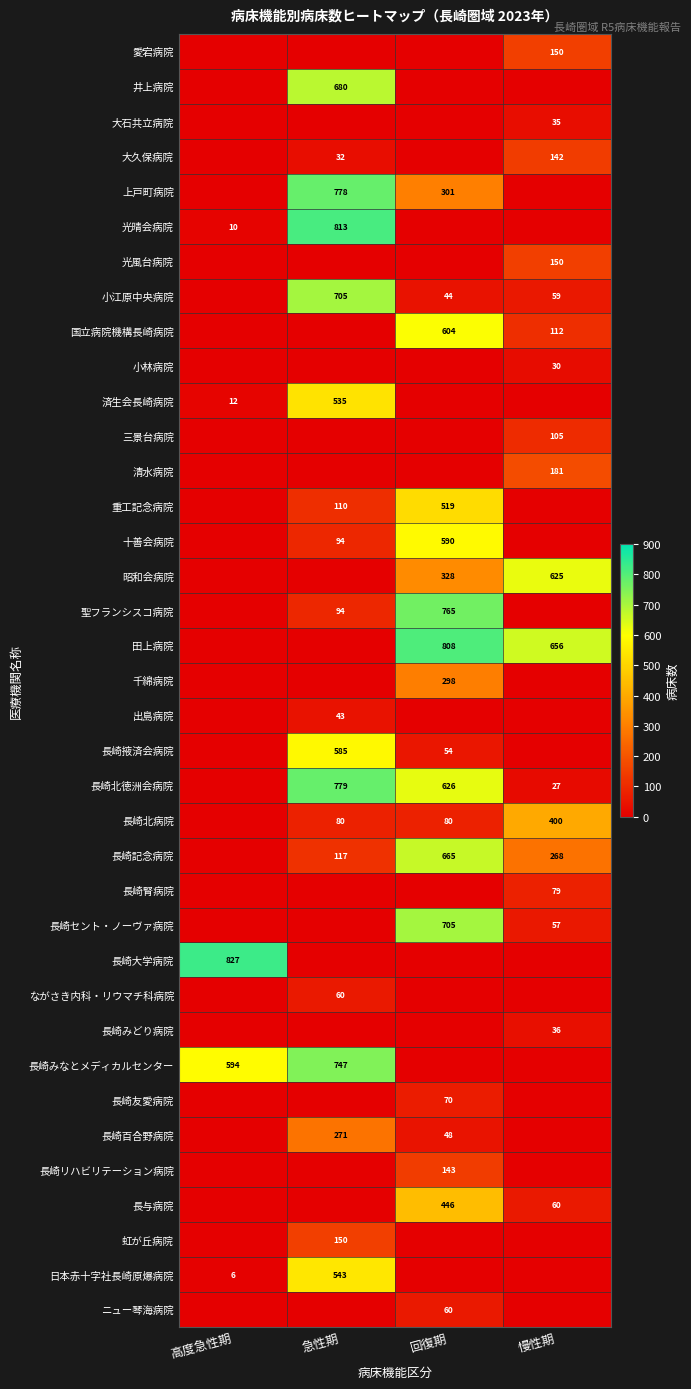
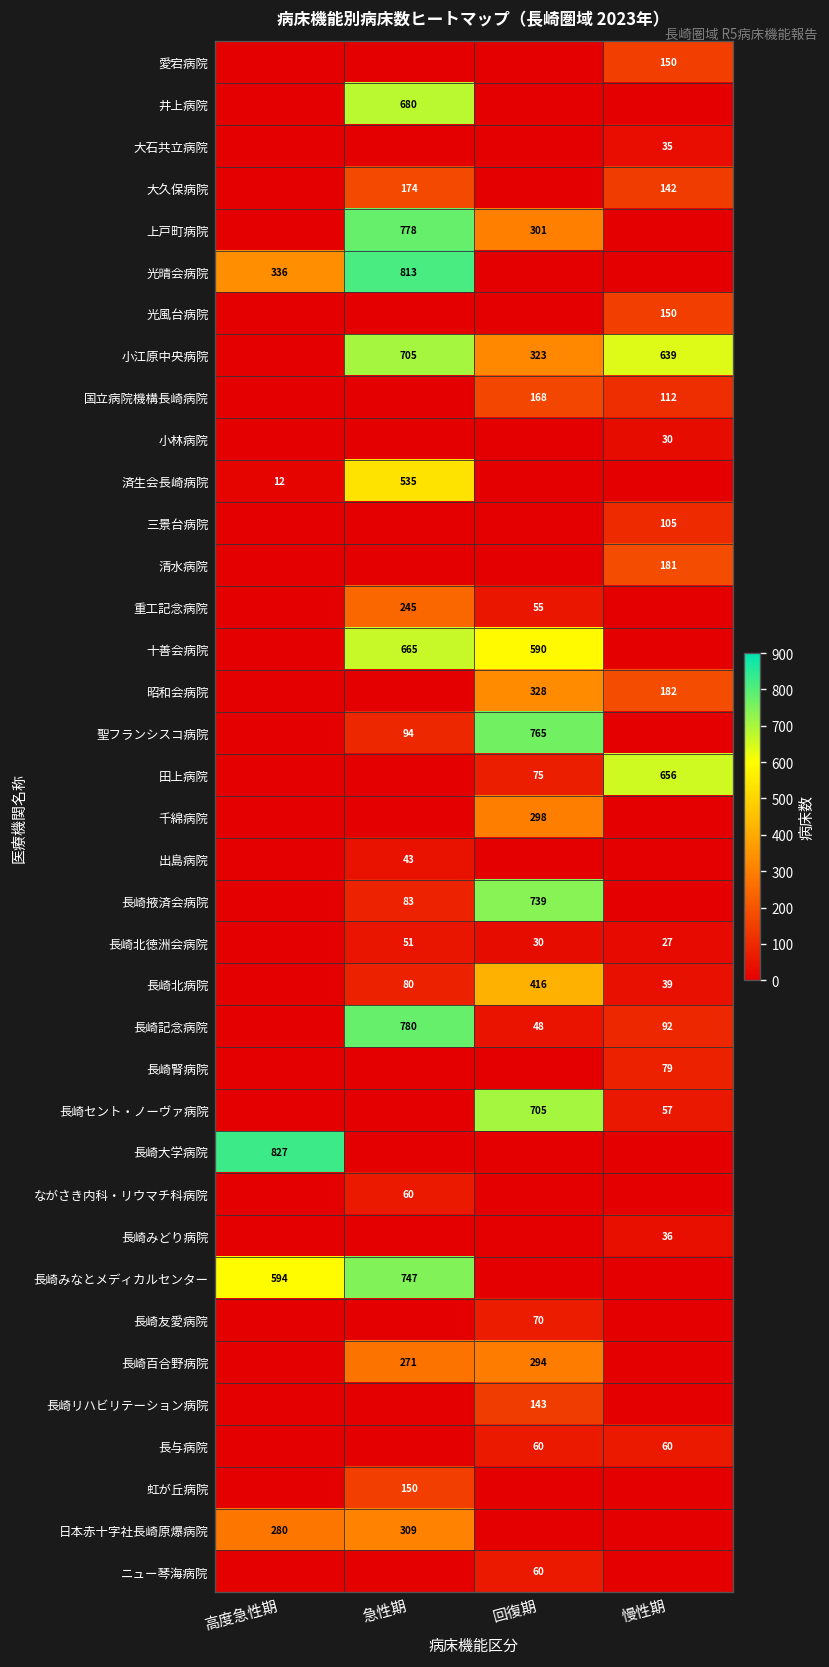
  {
    "愛宕病院": {
      "慢性期": 150
    },
    "井上病院": {
      "急性期": 680
    },
    "大石共立病院": {
      "慢性期": 35
    },
    "大久保病院": {
-     "急性期": 32,
+     "急性期": 174,
      "慢性期": 142
    },
    "上戸町病院": {
      "急性期": 778,
      "回復期": 301
    },
    "光晴会病院": {
-     "高度急性期": 10,
+     "高度急性期": 336,
      "急性期": 813
    },
    "光風台病院": {
      "慢性期": 150
    },
    "小江原中央病院": {
      "急性期": 705,
-     "回復期": 44,
-     "慢性期": 59
+     "回復期": 323,
+     "慢性期": 639
    },
    "国立病院機構長崎病院": {
-     "回復期": 604,
+     "回復期": 168,
      "慢性期": 112
    },
    "小林病院": {
      "慢性期": 30
    },
    "済生会長崎病院": {
      "高度急性期": 12,
      "急性期": 535
    },
    "三景台病院": {
      "慢性期": 105
    },
    "清水病院": {
      "慢性期": 181
    },
    "重工記念病院": {
-     "急性期": 110,
-     "回復期": 519
+     "急性期": 245,
+     "回復期": 55
    },
    "十善会病院": {
-     "急性期": 94,
+     "急性期": 665,
      "回復期": 590
    },
    "昭和会病院": {
      "回復期": 328,
-     "慢性期": 625
+     "慢性期": 182
    },
    "聖フランシスコ病院": {
      "急性期": 94,
      "回復期": 765
    },
    "田上病院": {
-     "回復期": 808,
+     "回復期": 75,
      "慢性期": 656
    },
    "千綿病院": {
      "回復期": 298
    },
    "出島病院": {
      "急性期": 43
    },
    "長崎掖済会病院": {
-     "急性期": 585,
-     "回復期": 54
+     "急性期": 83,
+     "回復期": 739
    },
    "長崎北徳洲会病院": {
-     "急性期": 779,
-     "回復期": 626,
+     "急性期": 51,
+     "回復期": 30,
      "慢性期": 27
    },
    "長崎北病院": {
      "急性期": 80,
-     "回復期": 80,
-     "慢性期": 400
+     "回復期": 416,
+     "慢性期": 39
    },
    "長崎記念病院": {
-     "急性期": 117,
-     "回復期": 665,
-     "慢性期": 268
+     "急性期": 780,
+     "回復期": 48,
+     "慢性期": 92
    },
    "長崎腎病院": {
      "慢性期": 79
    },
    "長崎セント・ノーヴァ病院": {
      "回復期": 705,
      "慢性期": 57
    },
    "長崎大学病院": {
      "高度急性期": 827
    },
    "ながさき内科・リウマチ科病院": {
      "急性期": 60
    },
    "長崎みどり病院": {
      "慢性期": 36
    },
    "長崎みなとメディカルセンター": {
      "高度急性期": 594,
      "急性期": 747
    },
    "長崎友愛病院": {
      "回復期": 70
    },
    "長崎百合野病院": {
      "急性期": 271,
-     "回復期": 48
+     "回復期": 294
    },
    "長崎リハビリテーション病院": {
      "回復期": 143
    },
    "長与病院": {
-     "回復期": 446,
+     "回復期": 60,
      "慢性期": 60
    },
    "虹が丘病院": {
      "急性期": 150
    },
    "日本赤十字社長崎原爆病院": {
-     "高度急性期": 6,
-     "急性期": 543
+     "高度急性期": 280,
+     "急性期": 309
    },
    "ニュー琴海病院": {
      "回復期": 60
    }
  }
